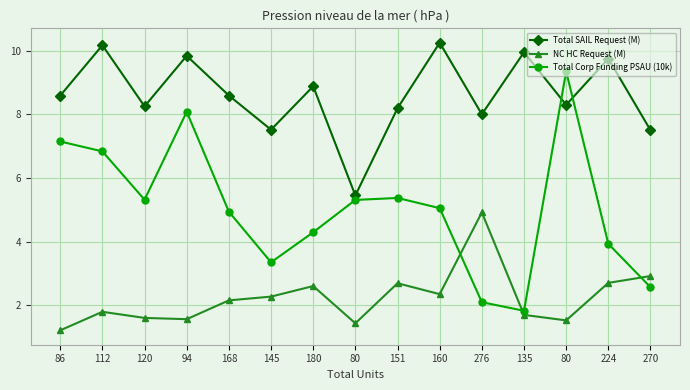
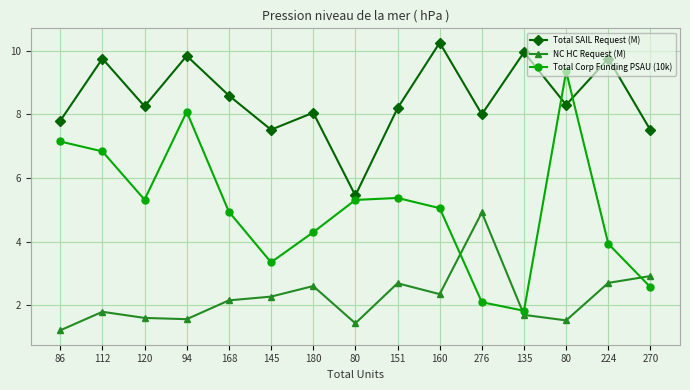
  {
    "Total SAIL Request (M)": {
-     "86": 8.6,
-     "112": 10.2,
+     "86": 7.8,
+     "112": 9.8,
      "120": 8.3,
      "94": 9.8,
      "168": 8.6,
      "145": 7.5,
-     "180": 8.9,
+     "180": 8.1,
      "151": 8.2,
      "160": 10.3,
      "276": 8.0,
      "135": 10.0,
      "270": 7.5
    }
  }
